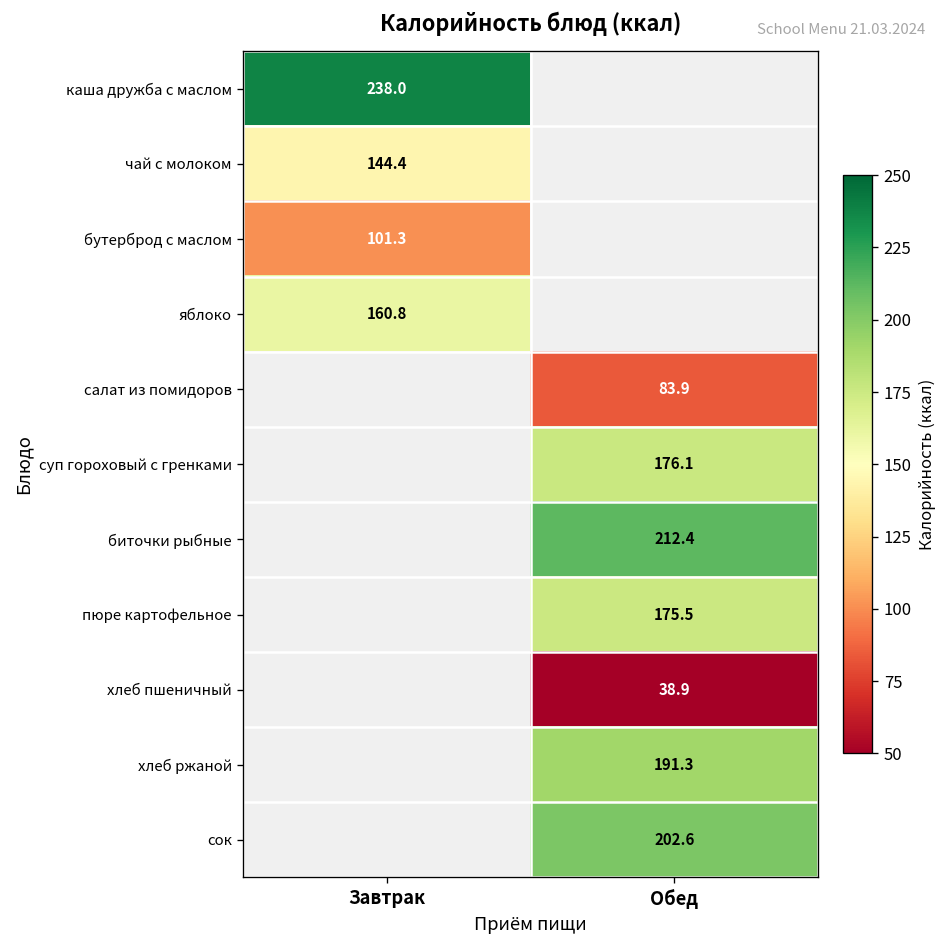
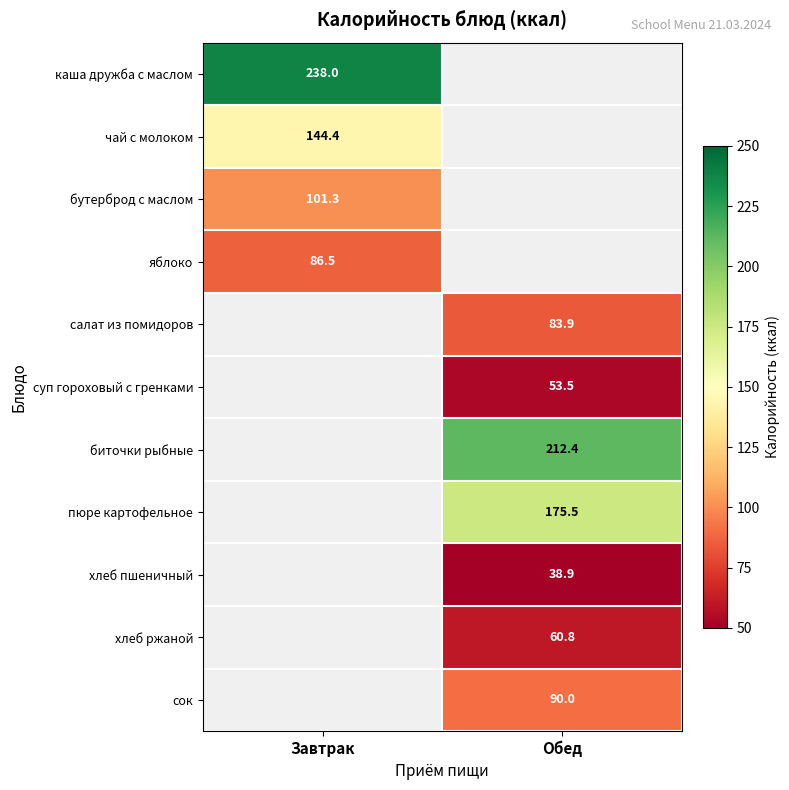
  {
    "каша дружба с маслом": {
      "Завтрак": 238.0
    },
    "чай с молоком": {
      "Завтрак": 144.4
    },
    "бутерброд с маслом": {
      "Завтрак": 101.3
    },
    "яблоко": {
-     "Завтрак": 160.8
+     "Завтрак": 86.5
    },
    "салат из помидоров": {
      "Обед": 83.9
    },
    "суп гороховый с гренками": {
-     "Обед": 176.1
+     "Обед": 53.5
    },
    "биточки рыбные": {
      "Обед": 212.4
    },
    "пюре картофельное": {
      "Обед": 175.5
    },
    "хлеб пшеничный": {
      "Обед": 38.9
    },
    "хлеб ржаной": {
-     "Обед": 191.3
+     "Обед": 60.8
    },
    "сок": {
-     "Обед": 202.6
+     "Обед": 90.0
    }
  }
